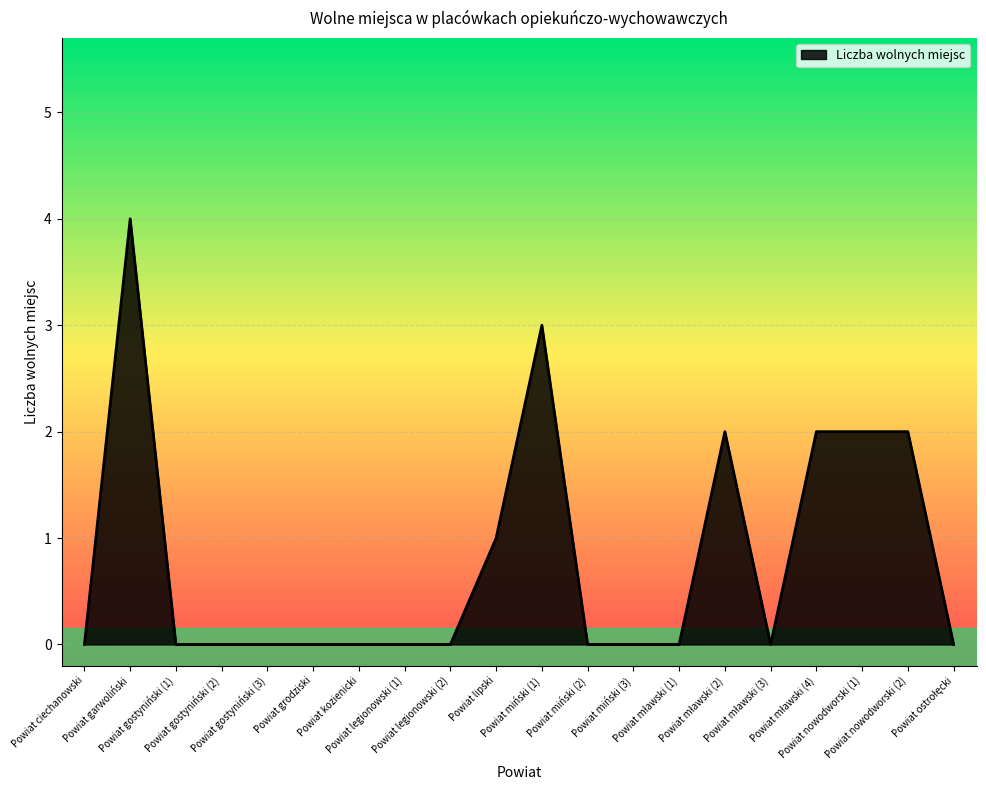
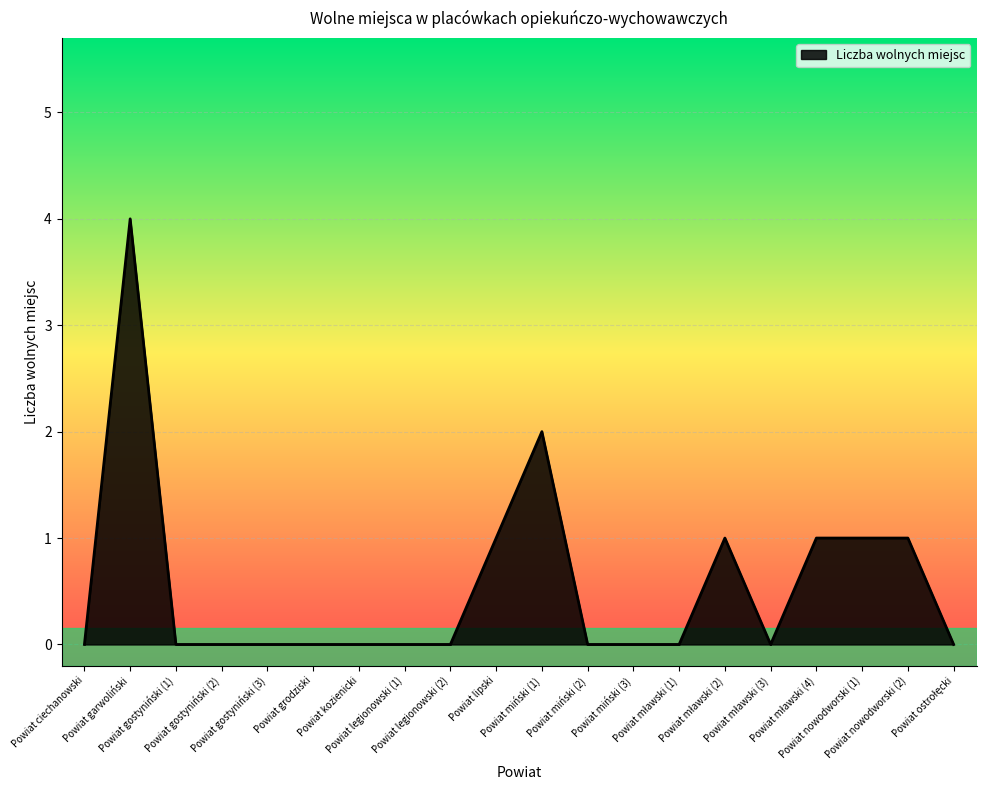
  {
    "Powiat garwoliński": 4,
    "Powiat lipski": 1,
-   "Powiat miński (1)": 3,
-   "Powiat mławski (2)": 2,
-   "Powiat mławski (4)": 2,
-   "Powiat nowodworski (1)": 2,
-   "Powiat nowodworski (2)": 2
+   "Powiat miński (1)": 2,
+   "Powiat mławski (2)": 1,
+   "Powiat mławski (4)": 1,
+   "Powiat nowodworski (1)": 1,
+   "Powiat nowodworski (2)": 1
  }
